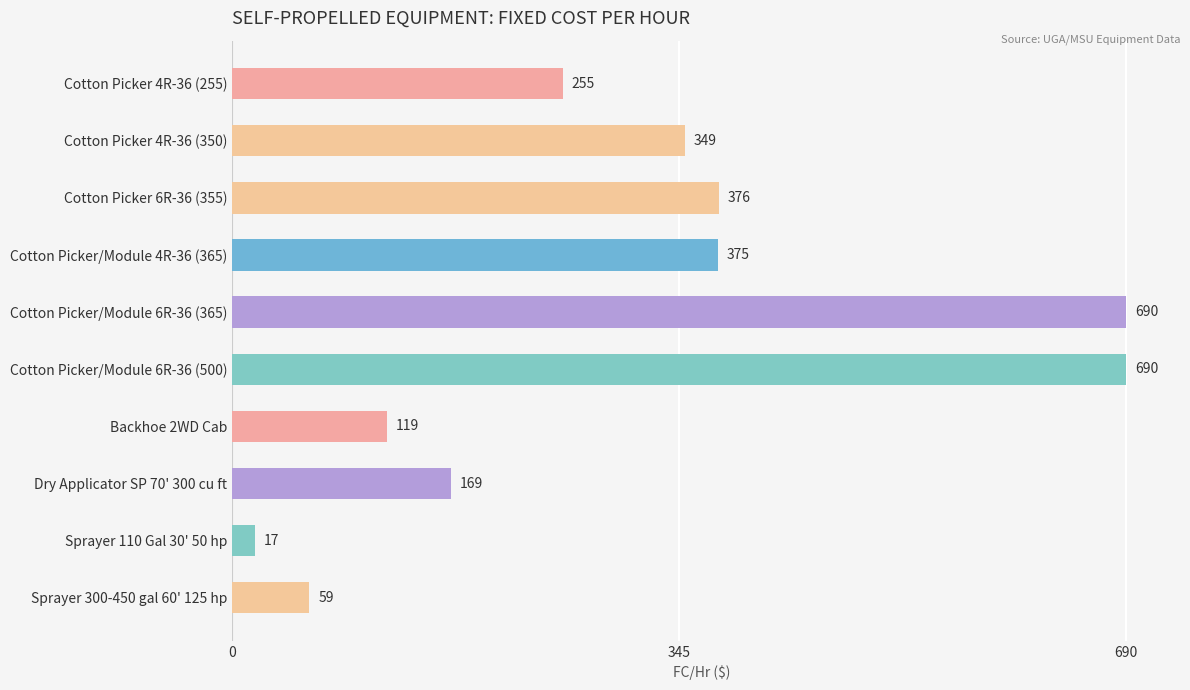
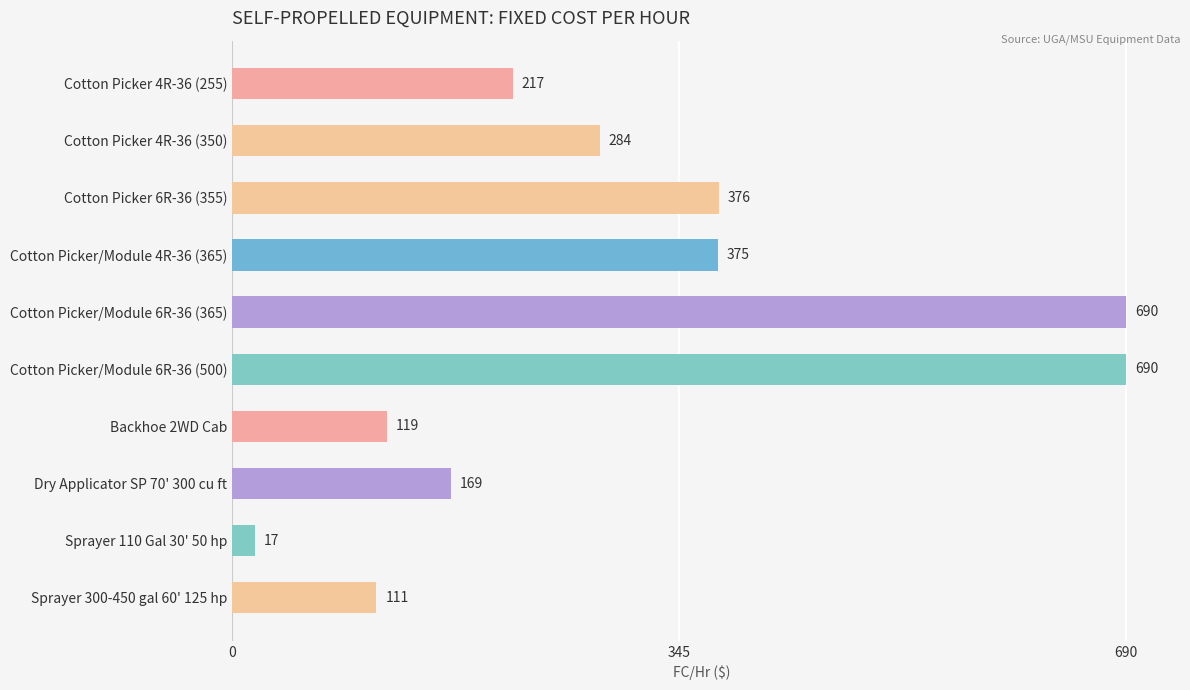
  {
-   "Cotton Picker 4R-36 (255)": 255,
-   "Cotton Picker 4R-36 (350)": 349,
+   "Cotton Picker 4R-36 (255)": 217,
+   "Cotton Picker 4R-36 (350)": 284,
    "Cotton Picker 6R-36 (355)": 376,
    "Cotton Picker/Module 4R-36 (365)": 375,
    "Cotton Picker/Module 6R-36 (365)": 690,
    "Cotton Picker/Module 6R-36 (500)": 690,
    "Backhoe 2WD Cab": 119,
    "Dry Applicator SP 70' 300 cu ft": 169,
    "Sprayer 110 Gal 30' 50 hp": 17,
-   "Sprayer 300-450 gal 60' 125 hp": 59
+   "Sprayer 300-450 gal 60' 125 hp": 111
  }
